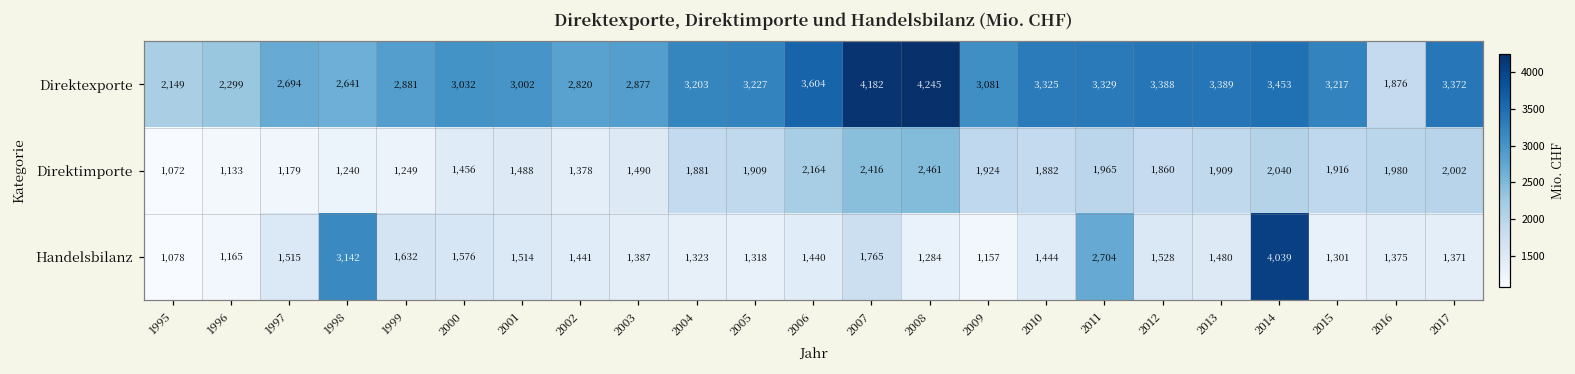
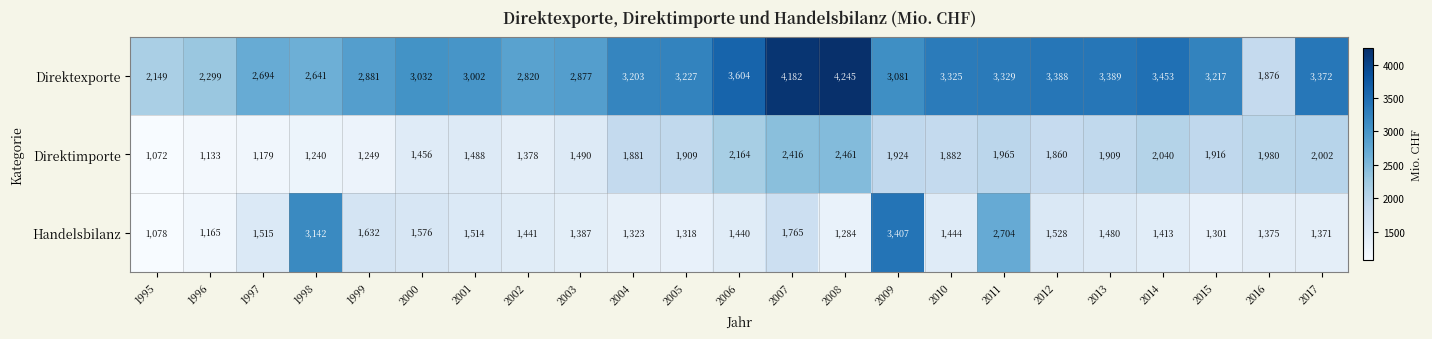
  {
    "Direktexporte": {
      "1995": "2,149",
      "1996": "2,299",
      "1997": "2,694",
      "1998": "2,641",
      "1999": "2,881",
      "2000": "3,032",
      "2001": "3,002",
      "2002": "2,820",
      "2003": "2,877",
      "2004": "3,203",
      "2005": "3,227",
      "2006": "3,604",
      "2007": "4,182",
      "2008": "4,245",
      "2009": "3,081",
      "2010": "3,325",
      "2011": "3,329",
      "2012": "3,388",
      "2013": "3,389",
      "2014": "3,453",
      "2015": "3,217",
      "2016": "1,876",
      "2017": "3,372"
    },
    "Direktimporte": {
      "1995": "1,072",
      "1996": "1,133",
      "1997": "1,179",
      "1998": "1,240",
      "1999": "1,249",
      "2000": "1,456",
      "2001": "1,488",
      "2002": "1,378",
      "2003": "1,490",
      "2004": "1,881",
      "2005": "1,909",
      "2006": "2,164",
      "2007": "2,416",
      "2008": "2,461",
      "2009": "1,924",
      "2010": "1,882",
      "2011": "1,965",
      "2012": "1,860",
      "2013": "1,909",
      "2014": "2,040",
      "2015": "1,916",
      "2016": "1,980",
      "2017": "2,002"
    },
    "Handelsbilanz": {
      "1995": "1,078",
      "1996": "1,165",
      "1997": "1,515",
      "1998": "3,142",
      "1999": "1,632",
      "2000": "1,576",
      "2001": "1,514",
      "2002": "1,441",
      "2003": "1,387",
      "2004": "1,323",
      "2005": "1,318",
      "2006": "1,440",
      "2007": "1,765",
      "2008": "1,284",
-     "2009": "1,157",
+     "2009": "3,407",
      "2010": "1,444",
      "2011": "2,704",
      "2012": "1,528",
      "2013": "1,480",
-     "2014": "4,039",
+     "2014": "1,413",
      "2015": "1,301",
      "2016": "1,375",
      "2017": "1,371"
    }
  }
